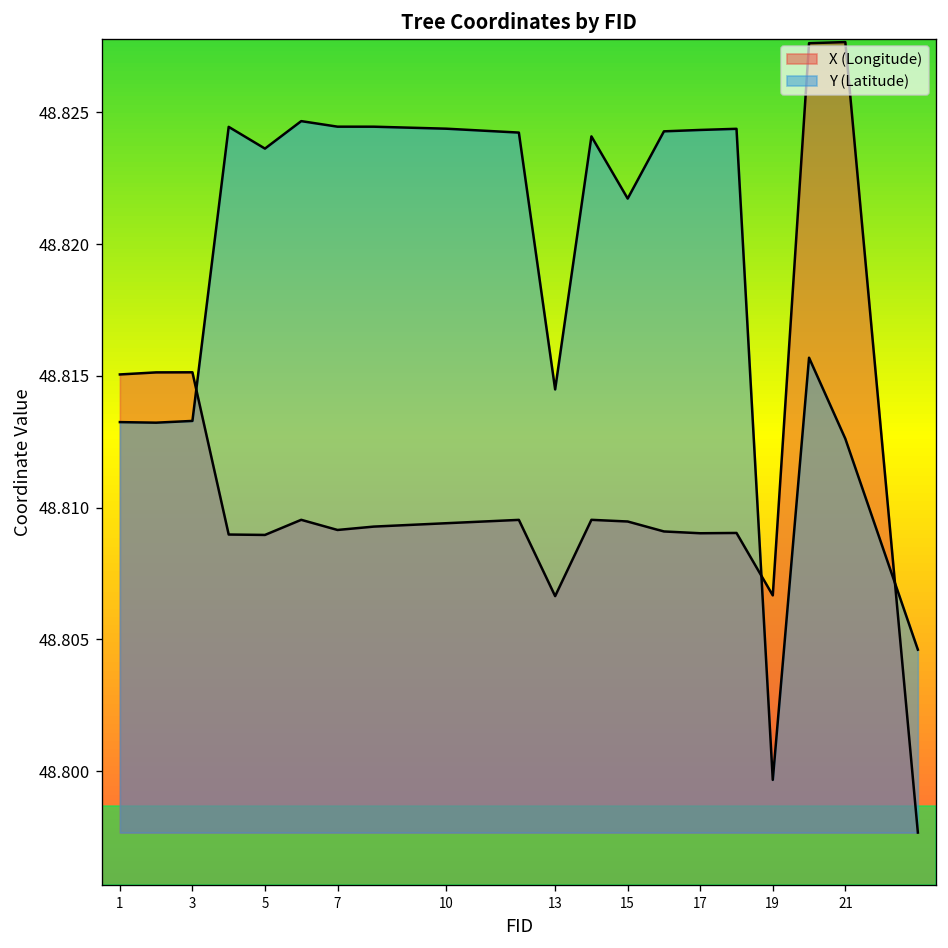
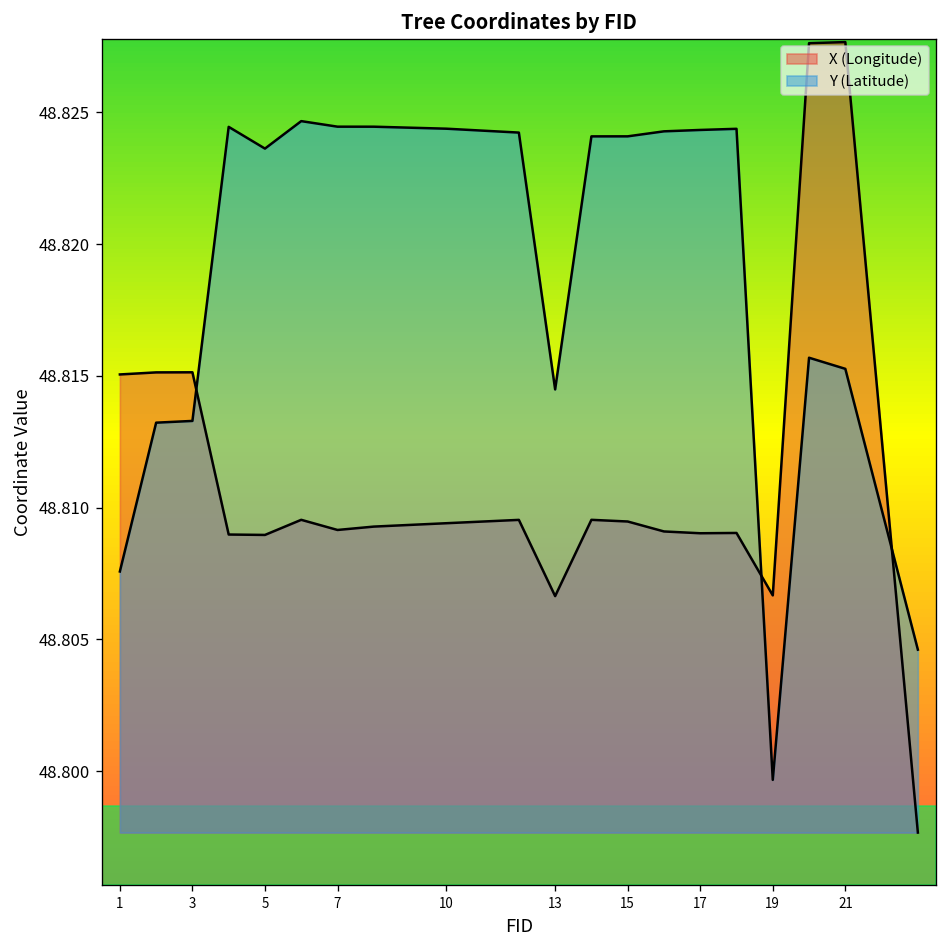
  {
    "X (Longitude)": {
      "1": 48.8151,
      "3": 48.8151,
      "5": 48.8090,
      "7": 48.8092,
      "10": 48.8094,
      "13": 48.8066,
      "15": 48.8095,
      "17": 48.8090,
      "19": 48.8067,
      "21": 48.8277
    },
    "Y (Latitude)": {
-     "1": 48.8132,
+     "1": 48.8076,
      "3": 48.8133,
      "5": 48.8236,
      "7": 48.8245,
      "10": 48.8244,
      "13": 48.8145,
-     "15": 48.8217,
+     "15": 48.8241,
      "17": 48.8243,
      "19": 48.7997,
-     "21": 48.8126
+     "21": 48.8153
    }
  }
